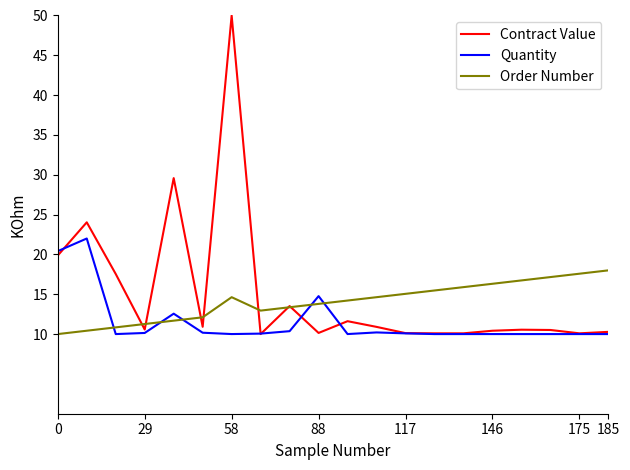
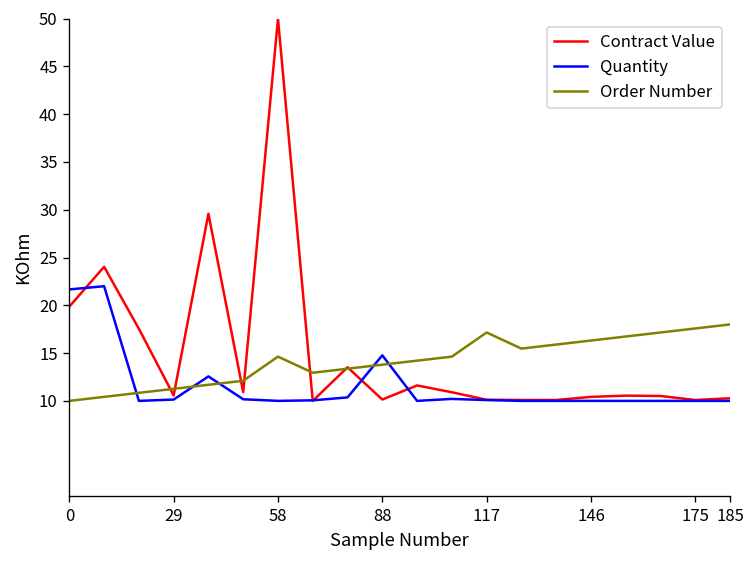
  {
    "Contract Value": {
      "0": 20,
      "29": 11,
      "58": 50,
      "88": 10,
      "146": 10
    },
    "Quantity": {
-     "0": 20,
+     "0": 22,
      "29": 10,
      "58": 10,
      "88": 15,
      "146": 10
    },
    "Order Number": {
      "0": 10,
      "29": 11,
      "58": 15,
      "88": 14,
-     "117": 15,
+     "117": 17,
      "146": 16,
      "175": 18,
      "185": 18
    }
  }
